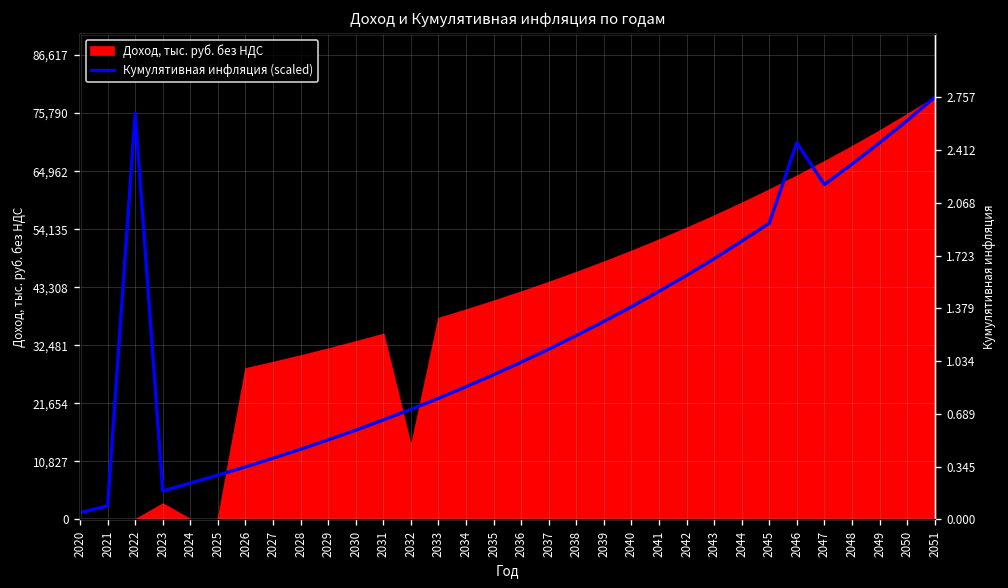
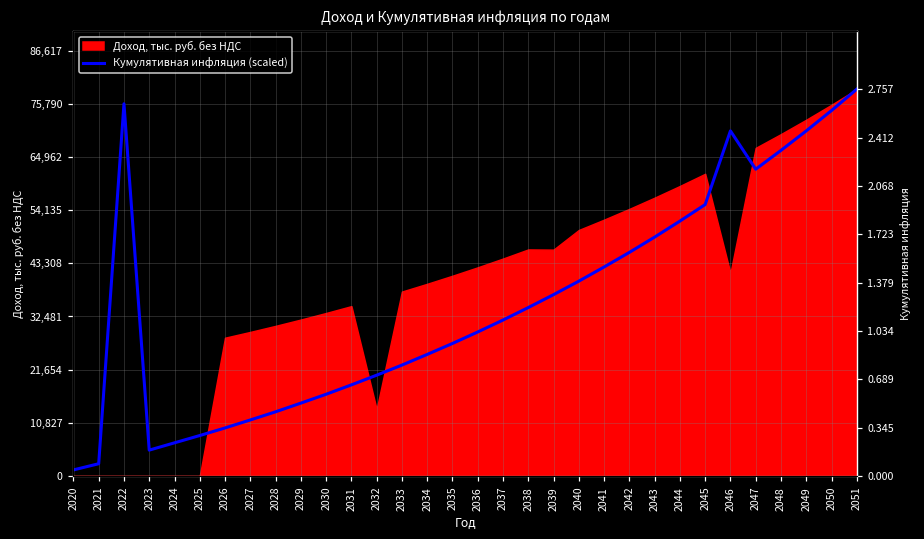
  {
    "Кумулятивная инфляция (scaled)": {
      "2020": "1,000",
      "2021": "3,000",
      "2022": "76,000",
      "2023": "5,000",
      "2024": "7,000",
      "2025": "8,000",
      "2026": "10,000",
      "2027": "11,000",
      "2028": "13,000",
      "2029": "15,000",
      "2030": "17,000",
      "2031": "19,000",
      "2032": "21,000",
      "2033": "23,000",
      "2034": "25,000",
      "2035": "27,000",
      "2036": "29,000",
      "2037": "32,000",
      "2038": "34,000",
      "2039": "37,000",
      "2040": "40,000",
      "2041": "43,000",
      "2042": "46,000",
      "2043": "49,000",
      "2044": "52,000",
      "2045": "55,000",
      "2046": "70,000",
      "2047": "62,000",
      "2048": "66,000",
      "2049": "70,000",
      "2050": "74,000"
    },
    "Доход, тыс. руб. без НДС": {
      "2020": "0",
      "2021": "0",
      "2022": "0",
-     "2023": "3,000",
+     "2023": "0",
      "2024": "0",
      "2025": "0",
      "2026": "28,000",
      "2027": "29,000",
      "2028": "31,000",
      "2029": "32,000",
      "2030": "33,000",
      "2031": "35,000",
      "2032": "14,000",
      "2033": "38,000",
      "2034": "39,000",
      "2035": "41,000",
      "2036": "42,000",
      "2037": "44,000",
      "2038": "46,000",
-     "2039": "48,000",
+     "2039": "46,000",
      "2040": "50,000",
      "2041": "52,000",
      "2042": "54,000",
      "2043": "57,000",
      "2044": "59,000",
      "2045": "62,000",
-     "2046": "64,000",
+     "2046": "41,000",
      "2047": "67,000",
      "2048": "70,000",
      "2049": "73,000",
      "2050": "76,000"
    }
  }
